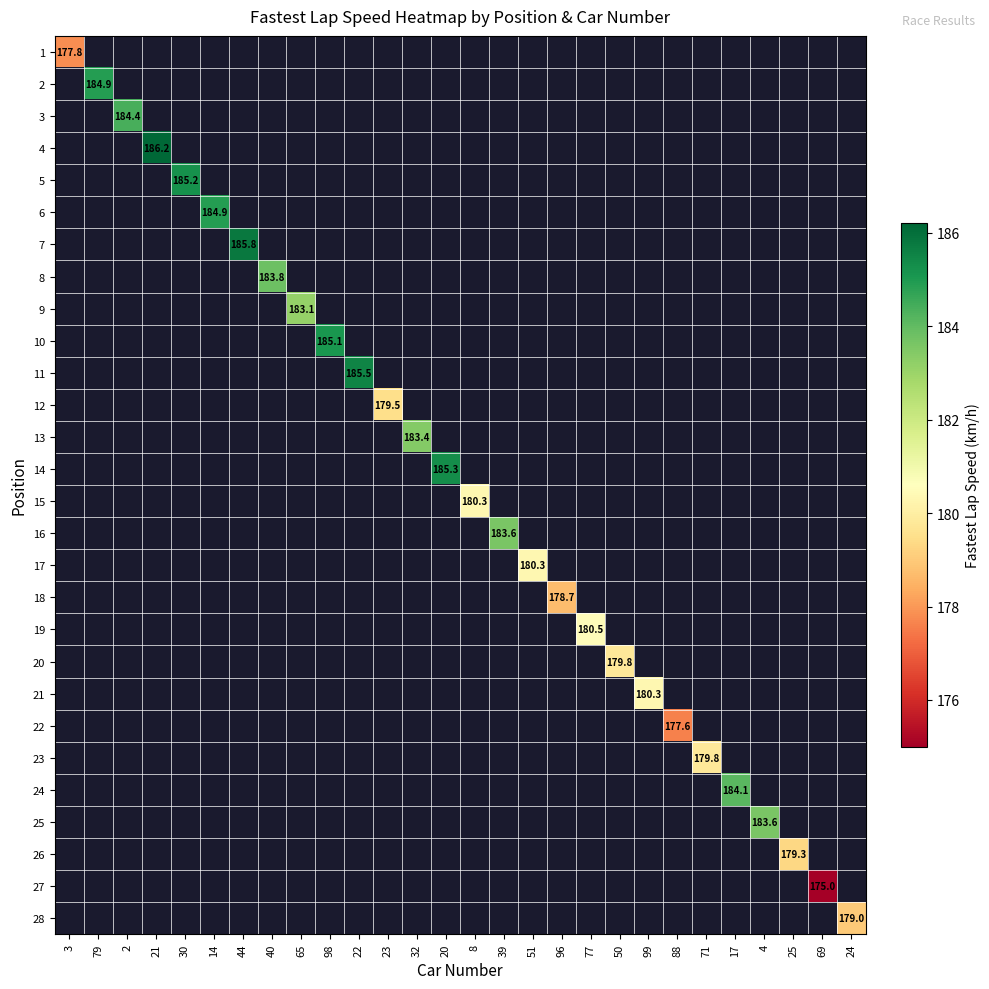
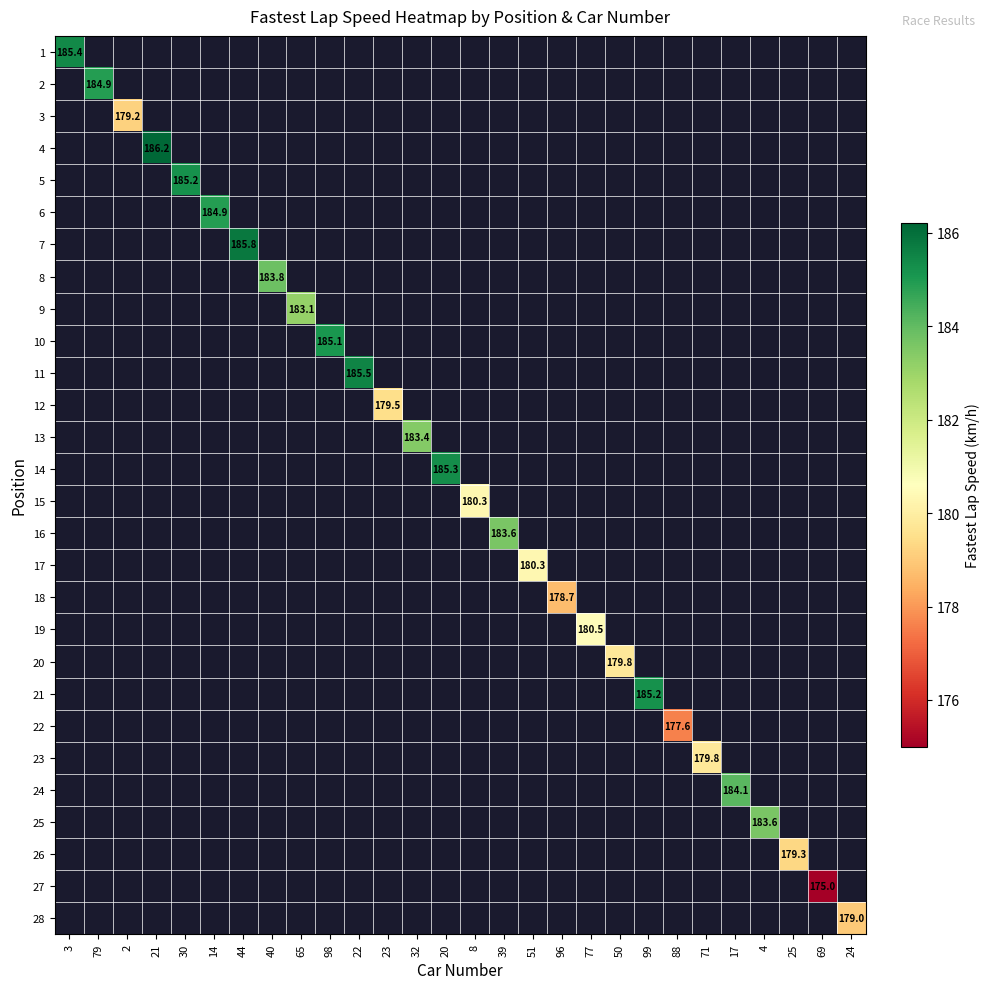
  {
    "1": {
-     "3": 177.8
+     "3": 185.4
    },
    "2": {
      "79": 184.9
    },
    "3": {
-     "2": 184.4
+     "2": 179.2
    },
    "4": {
      "21": 186.2
    },
    "5": {
      "30": 185.2
    },
    "6": {
      "14": 184.9
    },
    "7": {
      "44": 185.8
    },
    "8": {
      "40": 183.8
    },
    "9": {
      "65": 183.1
    },
    "10": {
      "98": 185.1
    },
    "11": {
      "22": 185.5
    },
    "12": {
      "23": 179.5
    },
    "13": {
      "32": 183.4
    },
    "14": {
      "20": 185.3
    },
    "15": {
      "8": 180.3
    },
    "16": {
      "39": 183.6
    },
    "17": {
      "51": 180.3
    },
    "18": {
      "96": 178.7
    },
    "19": {
      "77": 180.5
    },
    "20": {
      "50": 179.8
    },
    "21": {
-     "99": 180.3
+     "99": 185.2
    },
    "22": {
      "88": 177.6
    },
    "23": {
      "71": 179.8
    },
    "24": {
      "17": 184.1
    },
    "25": {
      "4": 183.6
    },
    "26": {
      "25": 179.3
    },
    "27": {
      "69": 175.0
    },
    "28": {
      "24": 179.0
    }
  }
